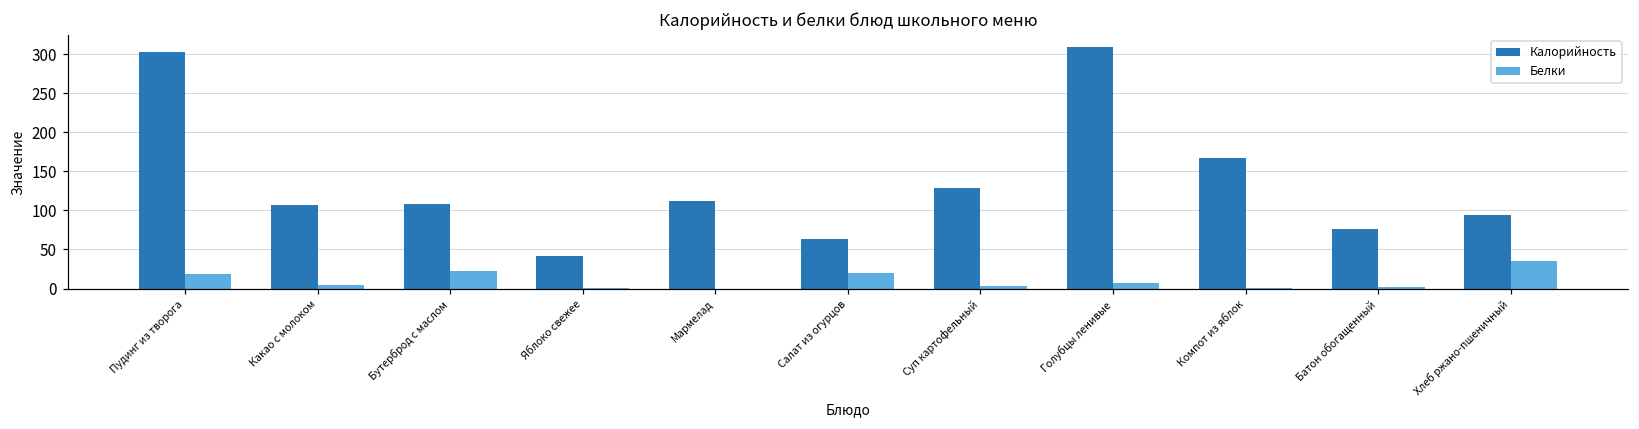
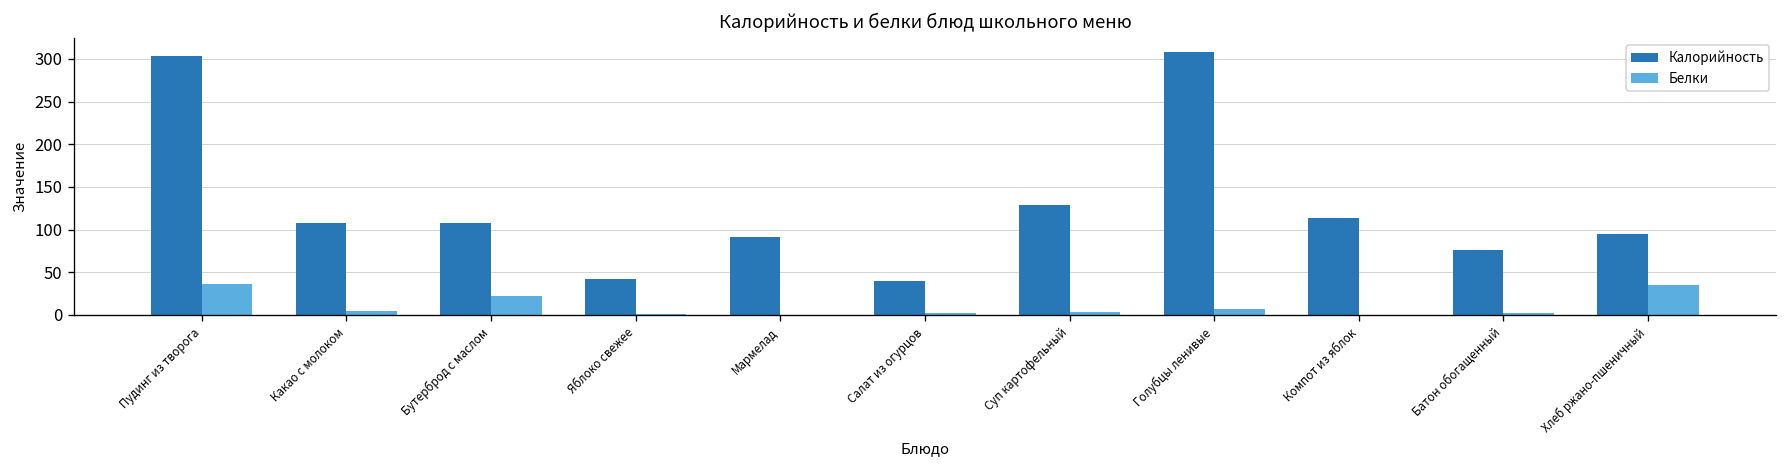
  {
    "Калорийность": {
      "Пудинг из творога": 300,
      "Какао с молоком": 110,
      "Бутерброд с маслом": 110,
      "Яблоко свежее": 40,
-     "Мармелад": 110,
-     "Салат из огурцов": 60,
+     "Мармелад": 90,
+     "Салат из огурцов": 40,
      "Суп картофельный": 130,
      "Голубцы ленивые": 310,
-     "Компот из яблок": 170,
+     "Компот из яблок": 110,
      "Батон обогащенный": 80,
      "Хлеб ржано-пшеничный": 90
    },
    "Белки": {
-     "Пудинг из творога": 20,
+     "Пудинг из творога": 40,
      "Какао с молоком": 0,
      "Бутерброд с маслом": 20,
-     "Салат из огурцов": 20,
+     "Салат из огурцов": 0,
      "Голубцы ленивые": 10,
      "Хлеб ржано-пшеничный": 30
    }
  }
